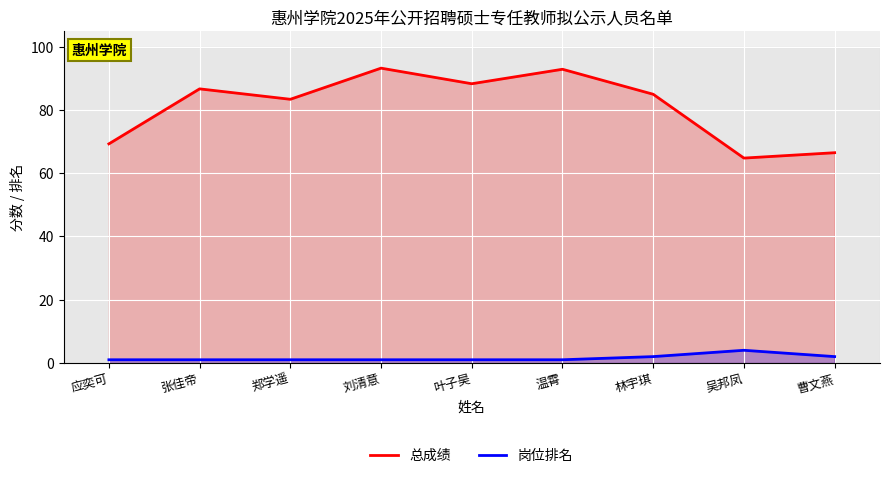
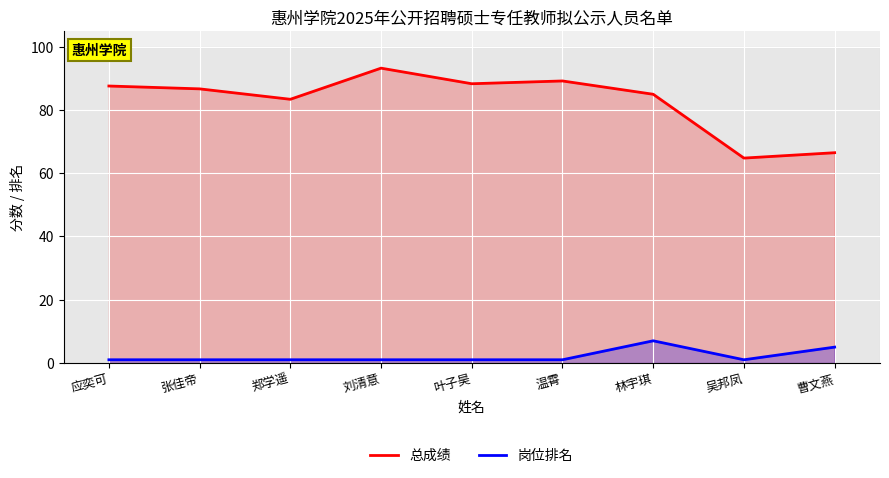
  {
    "总成绩": {
-     "应奕可": 69,
+     "应奕可": 88,
      "张佳帝": 87,
      "郑学遥": 83,
      "刘清意": 93,
      "叶子昊": 88,
-     "温霄": 93,
+     "温霄": 89,
      "林宇琪": 85,
      "吴邦凤": 65,
      "曹文燕": 67
    },
    "岗位排名": {
      "应奕可": 1,
      "张佳帝": 1,
      "郑学遥": 1,
      "刘清意": 1,
      "叶子昊": 1,
      "温霄": 1,
-     "林宇琪": 2,
-     "吴邦凤": 4,
-     "曹文燕": 2
+     "林宇琪": 7,
+     "吴邦凤": 1,
+     "曹文燕": 5
    }
  }
